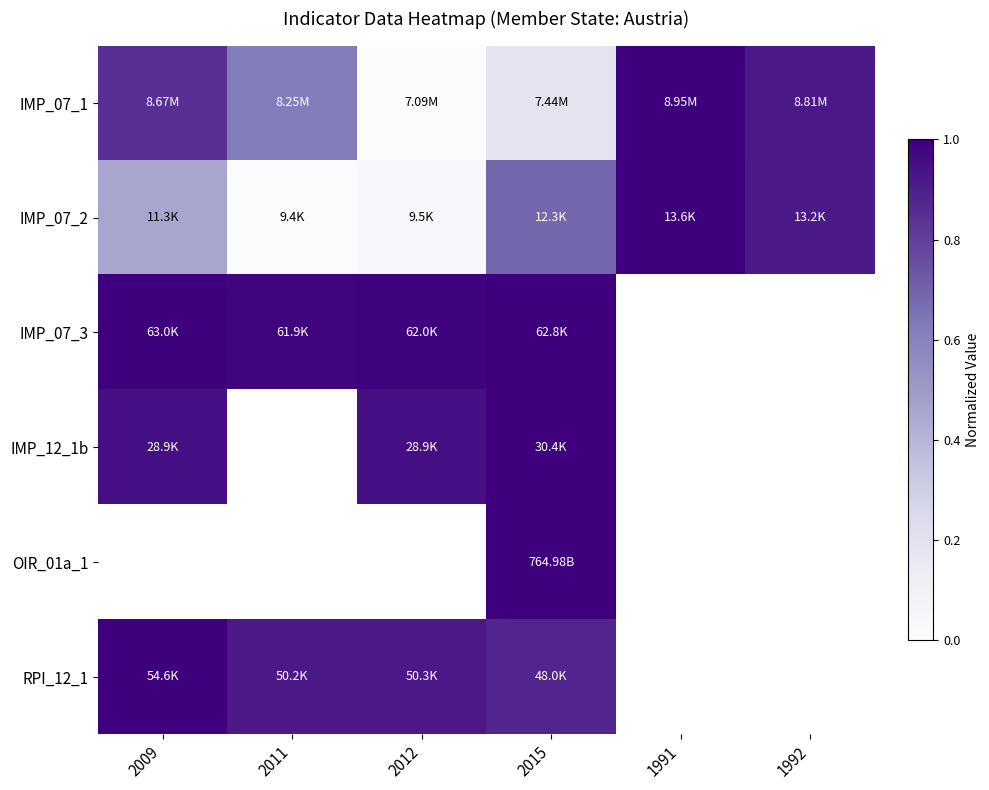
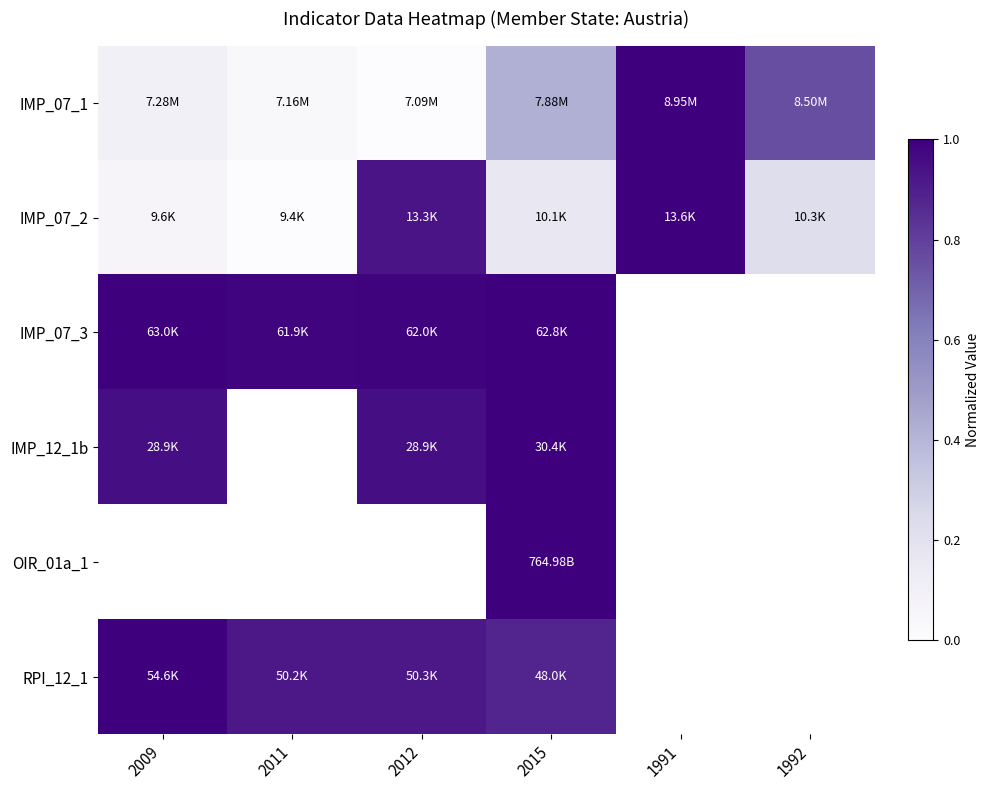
  {
    "IMP_07_1": {
-     "2009": "8.67M",
-     "2011": "8.25M",
+     "2009": "7.28M",
+     "2011": "7.16M",
      "2012": "7.09M",
-     "2015": "7.44M",
+     "2015": "7.88M",
      "1991": "8.95M",
-     "1992": "8.81M"
+     "1992": "8.50M"
    },
    "IMP_07_2": {
-     "2009": "11.3K",
+     "2009": "9.6K",
      "2011": "9.4K",
-     "2012": "9.5K",
-     "2015": "12.3K",
+     "2012": "13.3K",
+     "2015": "10.1K",
      "1991": "13.6K",
-     "1992": "13.2K"
+     "1992": "10.3K"
    },
    "IMP_07_3": {
      "2009": "63.0K",
      "2011": "61.9K",
      "2012": "62.0K",
      "2015": "62.8K"
    },
    "IMP_12_1b": {
      "2009": "28.9K",
      "2012": "28.9K",
      "2015": "30.4K"
    },
    "OIR_01a_1": {
      "2015": "764.98B"
    },
    "RPI_12_1": {
      "2009": "54.6K",
      "2011": "50.2K",
      "2012": "50.3K",
      "2015": "48.0K"
    }
  }
